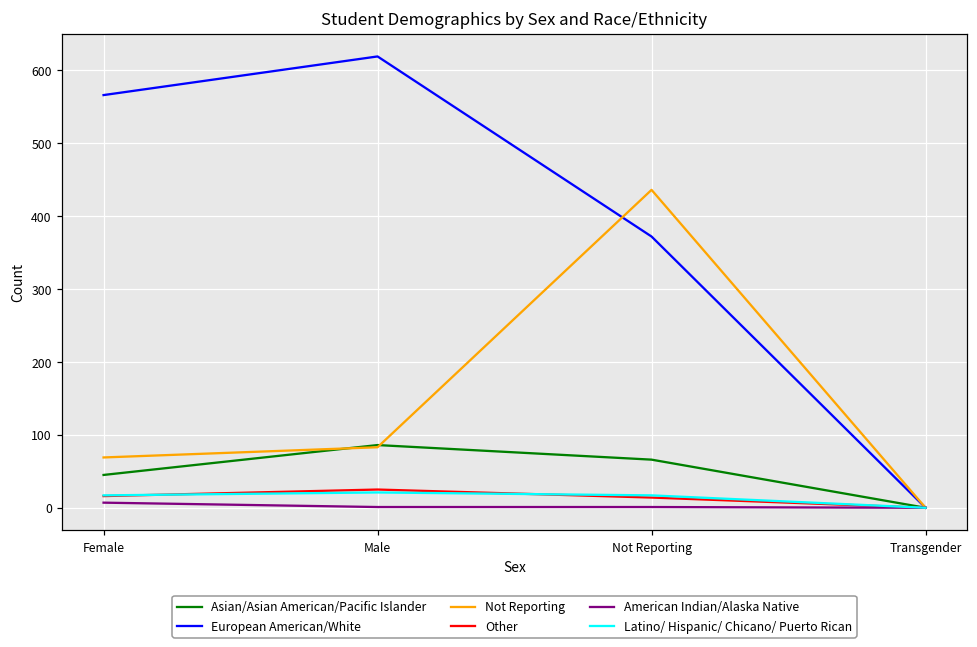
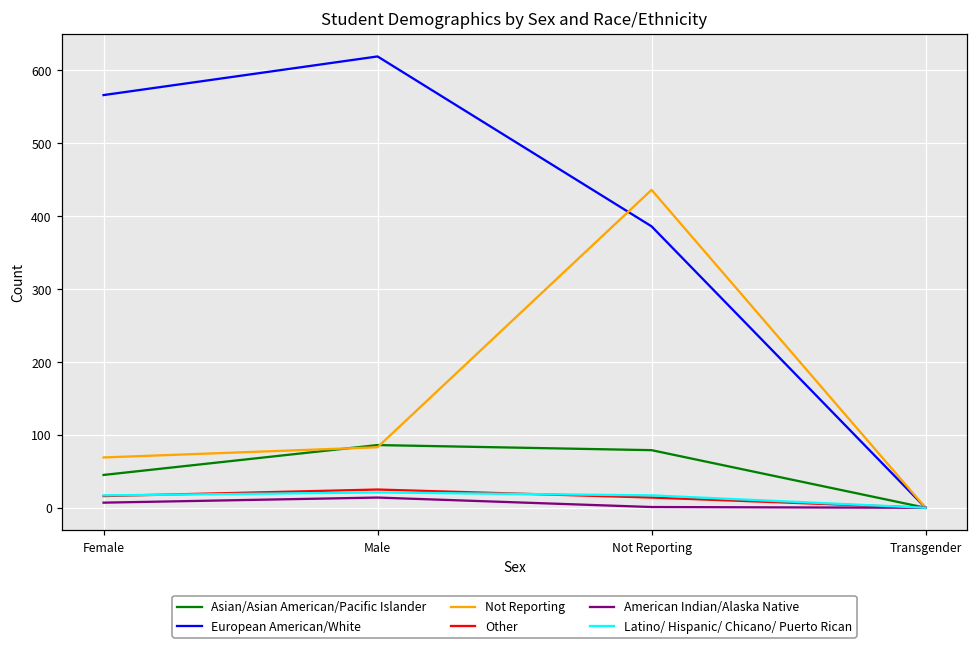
  {
    "Asian/Asian American/Pacific Islander": {
      "Female": 50,
-     "Not Reporting": 70
+     "Not Reporting": 80
    },
    "European American/White": {
      "Female": 570,
      "Male": 620,
-     "Not Reporting": 370
+     "Not Reporting": 390
    },
    "Not Reporting": {
      "Female": 70,
      "Not Reporting": 440
    },
    "Other": {
      "Male": 30
    },
    "American Indian/Alaska Native": {
      "Female": 10,
-     "Male": 0,
+     "Male": 10,
      "Not Reporting": 0
    },
    "Latino/ Hispanic/ Chicano/ Puerto Rican": {
      "Male": 20
    }
  }
